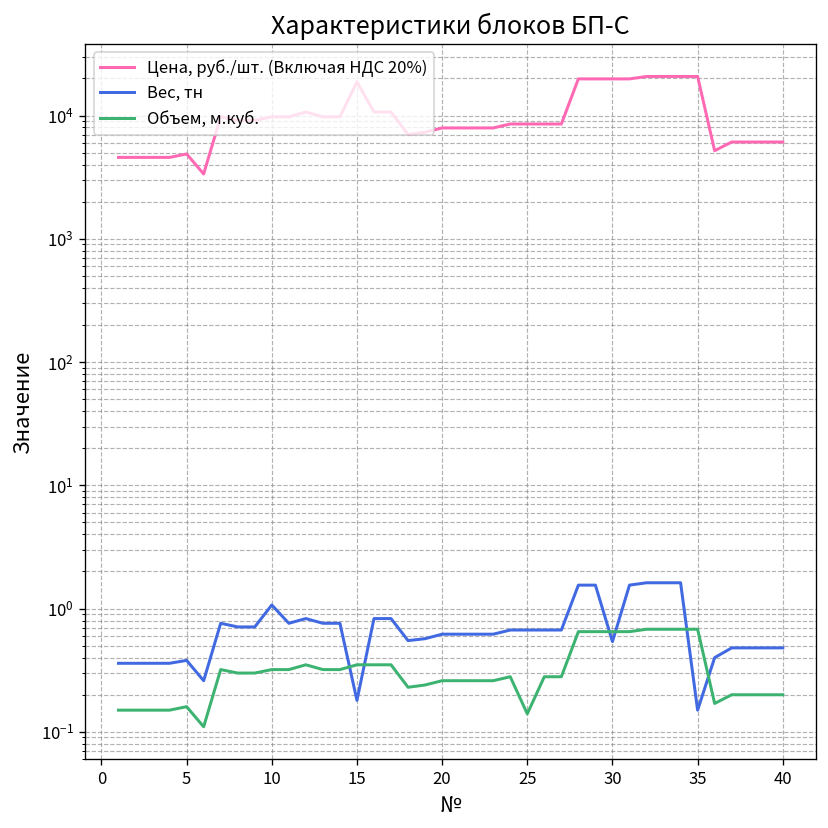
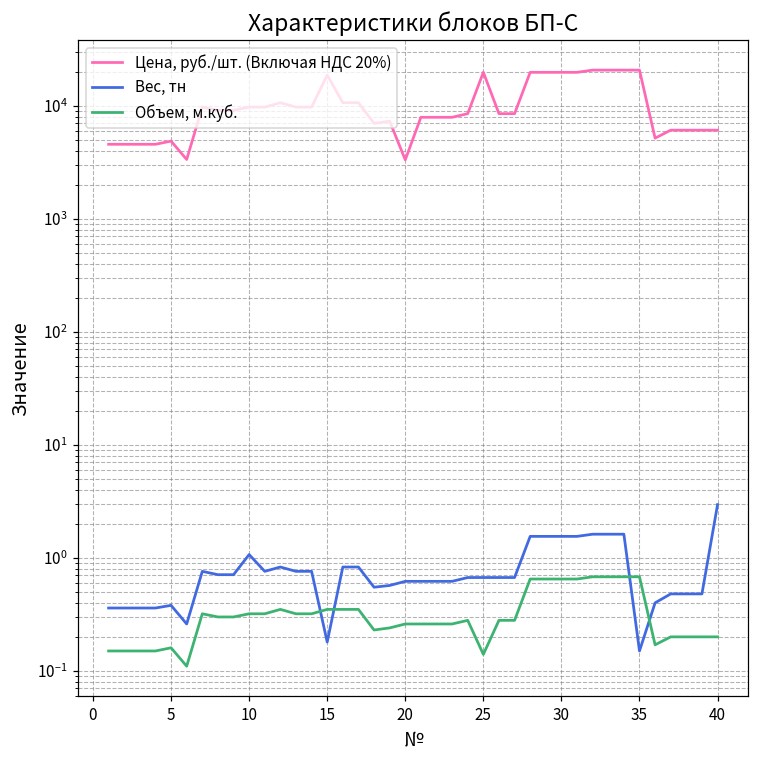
  {
    "Цена, руб./шт. (Включая НДС 20%)": {
      "5": 5000,
-     "20": 8000,
-     "25": 9000,
+     "20": 3300,
+     "25": 20000,
      "30": 20000,
      "35": 21000,
      "40": 6000
    },
    "Вес, тн": {
      "5": 0.4,
      "10": 1.1,
      "15": 0.18,
      "20": 0.6,
      "25": 0.7,
-     "30": 0.5,
+     "30": 1.6,
      "35": 0.15,
-     "40": 0.5
+     "40": 3.0
    },
    "Объем, м.куб.": {
      "5": 0.16,
      "10": 0.32,
      "15": 0.35,
      "20": 0.26,
      "25": 0.14,
      "30": 0.7,
      "35": 0.7,
      "40": 0.2
    }
  }
